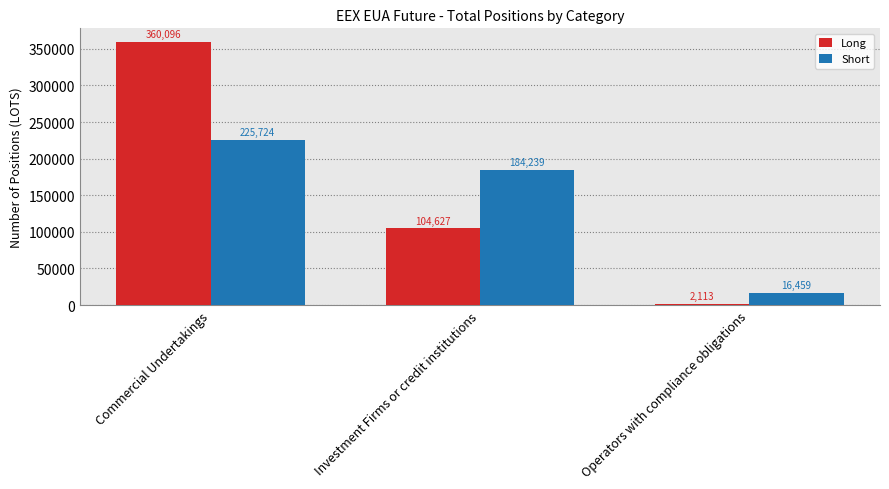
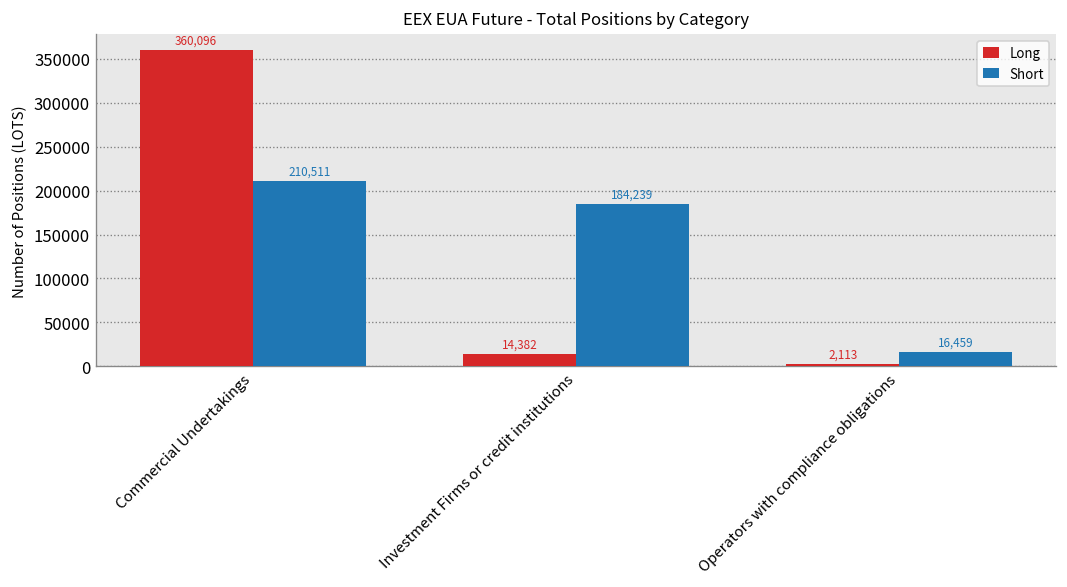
  {
    "Long": {
      "Commercial Undertakings": "360,096",
-     "Investment Firms or credit institutions": "104,627",
+     "Investment Firms or credit institutions": "14,382",
      "Operators with compliance obligations": "2,113"
    },
    "Short": {
-     "Commercial Undertakings": "225,724",
+     "Commercial Undertakings": "210,511",
      "Investment Firms or credit institutions": "184,239",
      "Operators with compliance obligations": "16,459"
    }
  }
